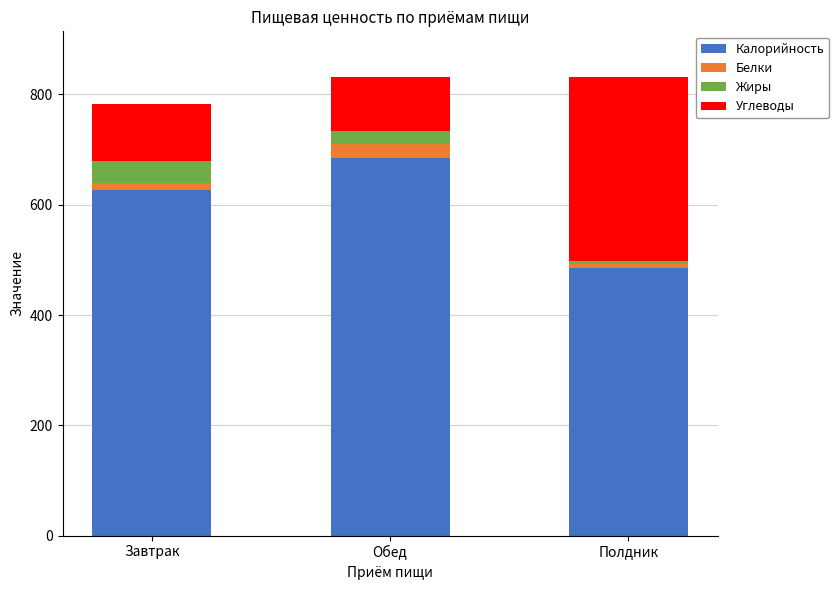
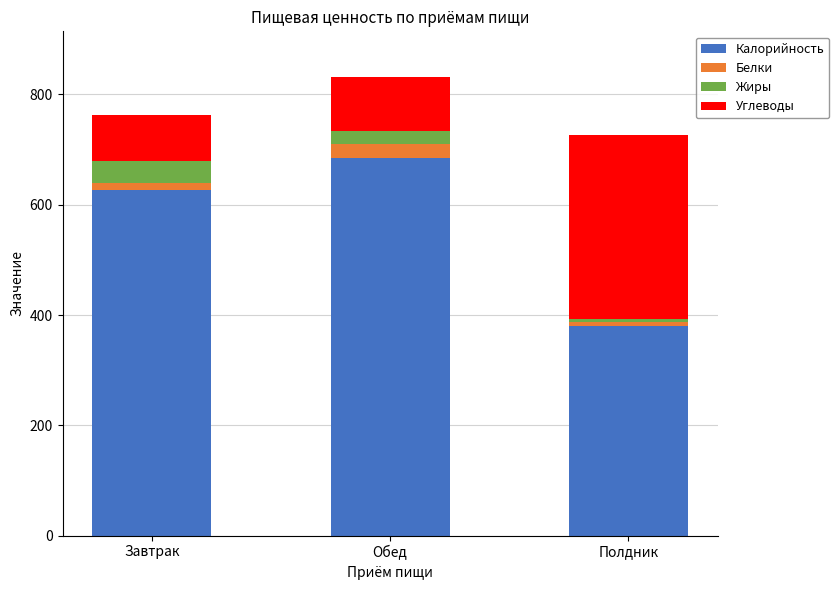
  {
    "Калорийность": {
      "Завтрак": 630,
      "Обед": 680,
-     "Полдник": 480
+     "Полдник": 380
    },
    "Белки": {
      "Завтрак": 10,
      "Обед": 30,
      "Полдник": 10
    },
    "Жиры": {
      "Завтрак": 40,
      "Обед": 20,
      "Полдник": 10
    },
    "Углеводы": {
-     "Завтрак": 100,
+     "Завтрак": 80,
      "Обед": 100,
      "Полдник": 330
    }
  }
